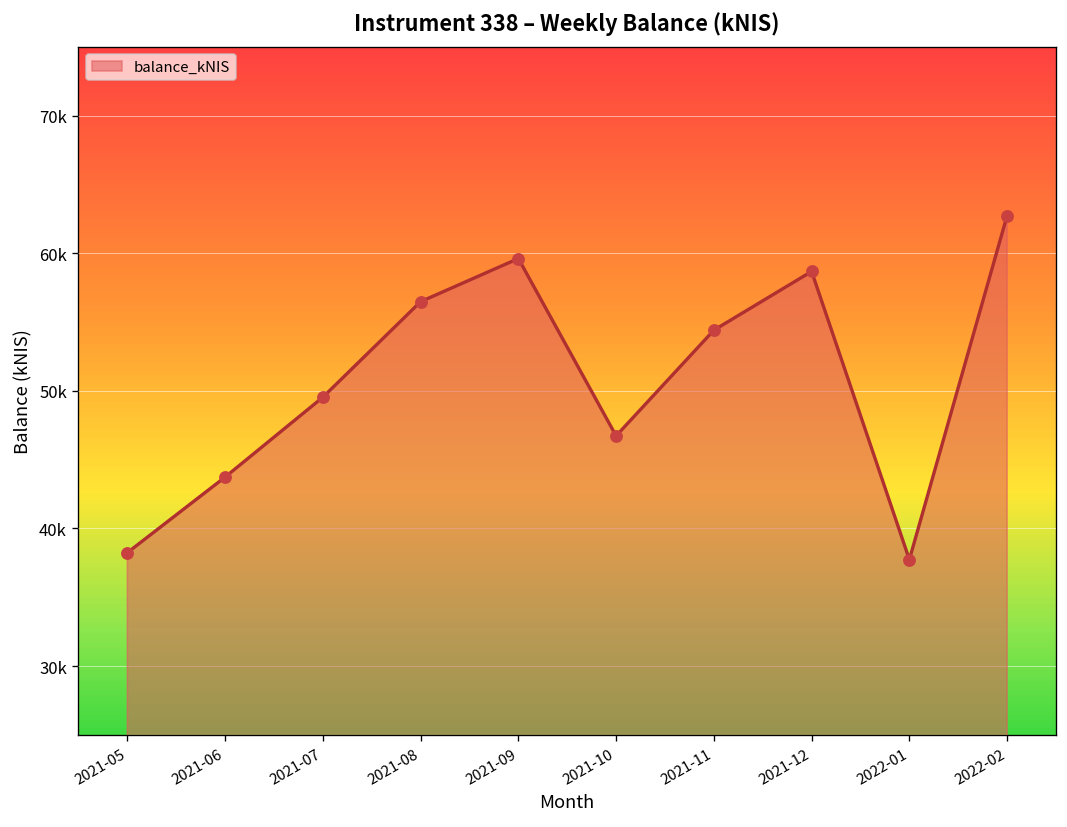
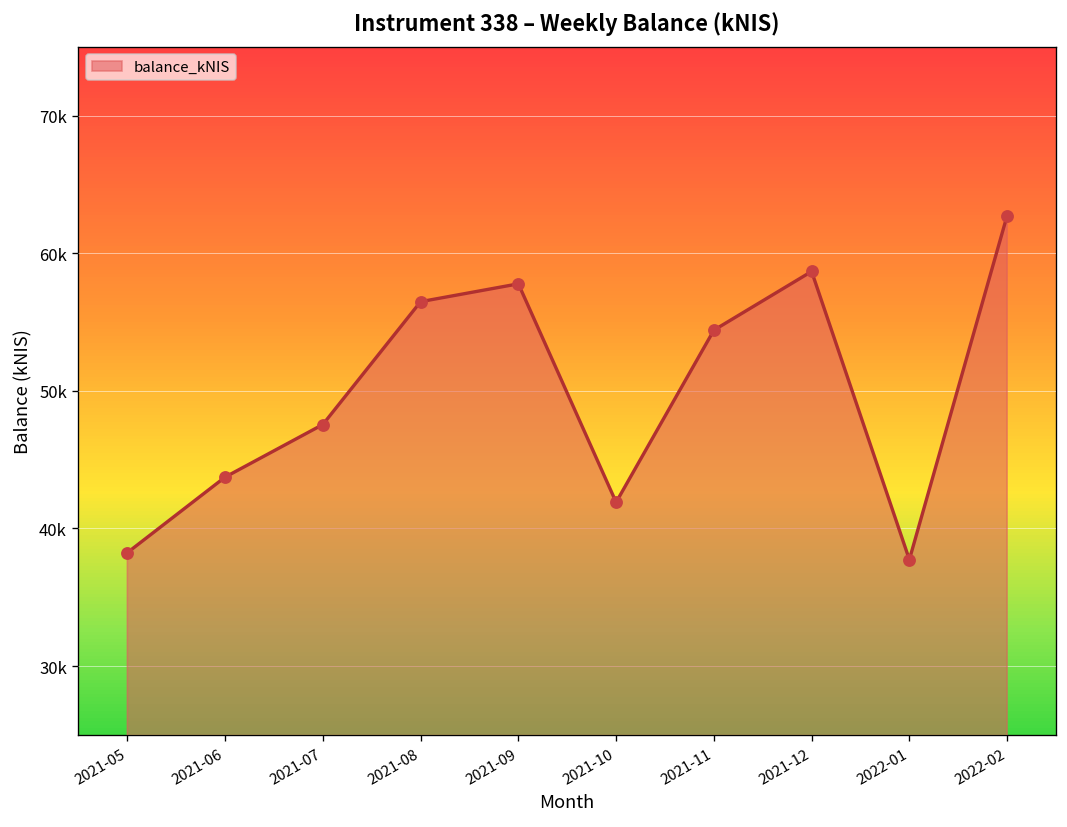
  {
    "2021-05": 38200,
    "2021-06": 43700,
-   "2021-07": 49500,
+   "2021-07": 47600,
    "2021-08": 56500,
-   "2021-09": 59600,
-   "2021-10": 46700,
+   "2021-09": 57800,
+   "2021-10": 41900,
    "2021-11": 54400,
    "2021-12": 58700,
    "2022-01": 37700,
    "2022-02": 62700
  }
